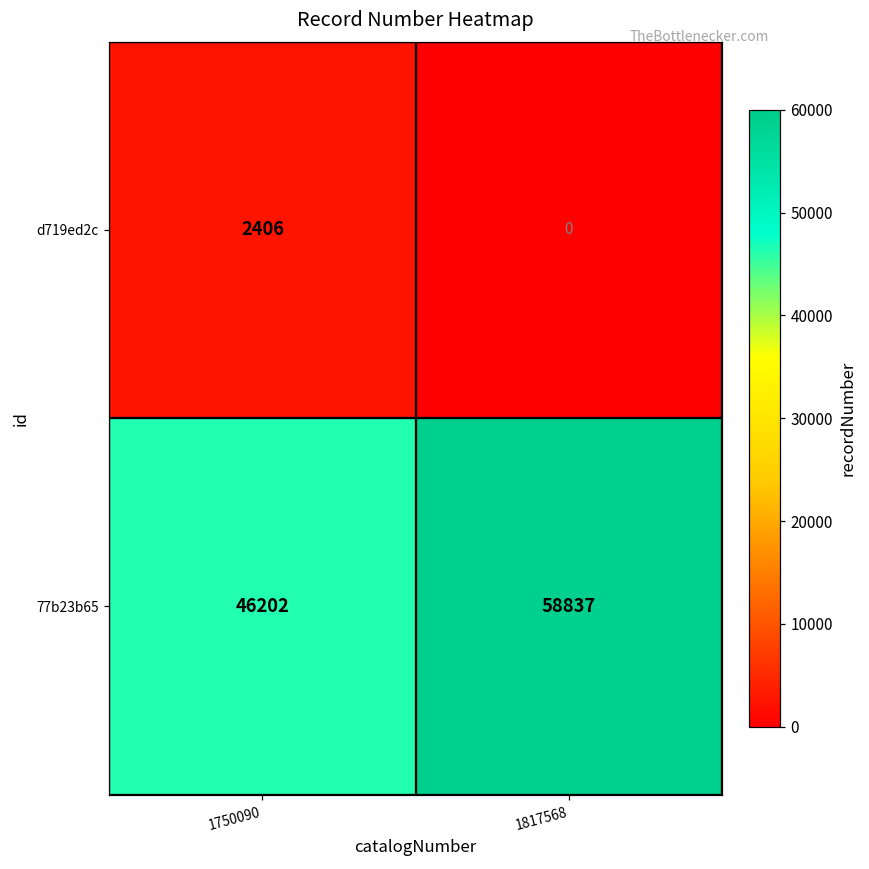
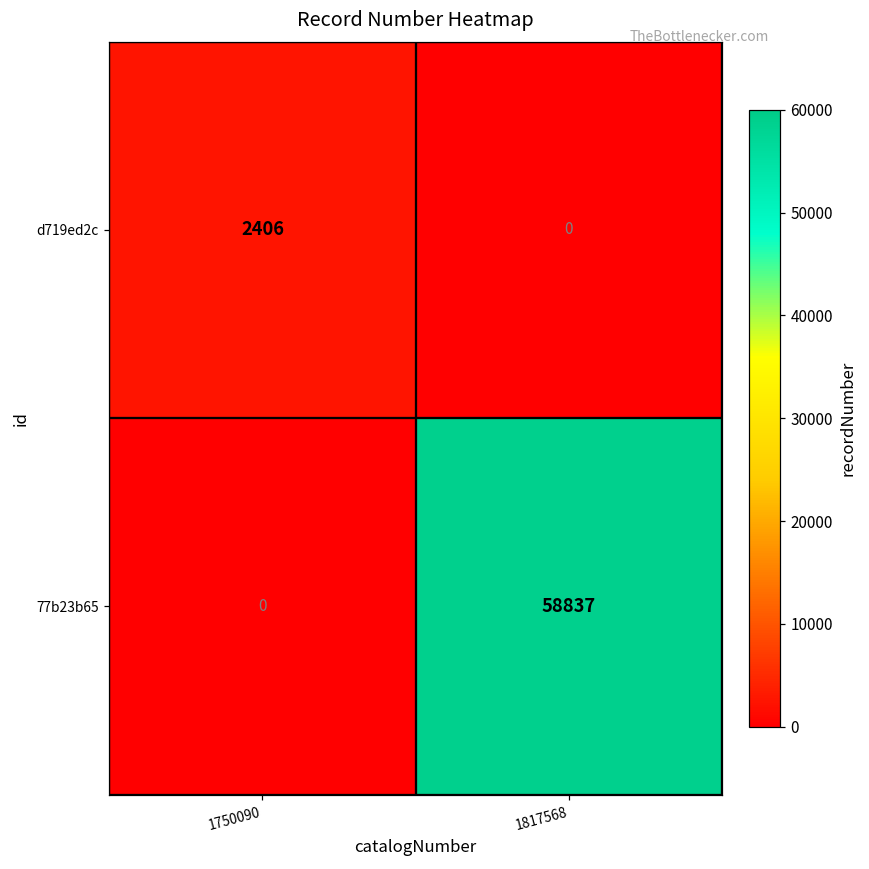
  {
    "d719ed2c": {
      "1750090": 2406,
      "1817568": 0
    },
    "77b23b65": {
-     "1750090": 46202,
+     "1750090": 0,
      "1817568": 58837
    }
  }
